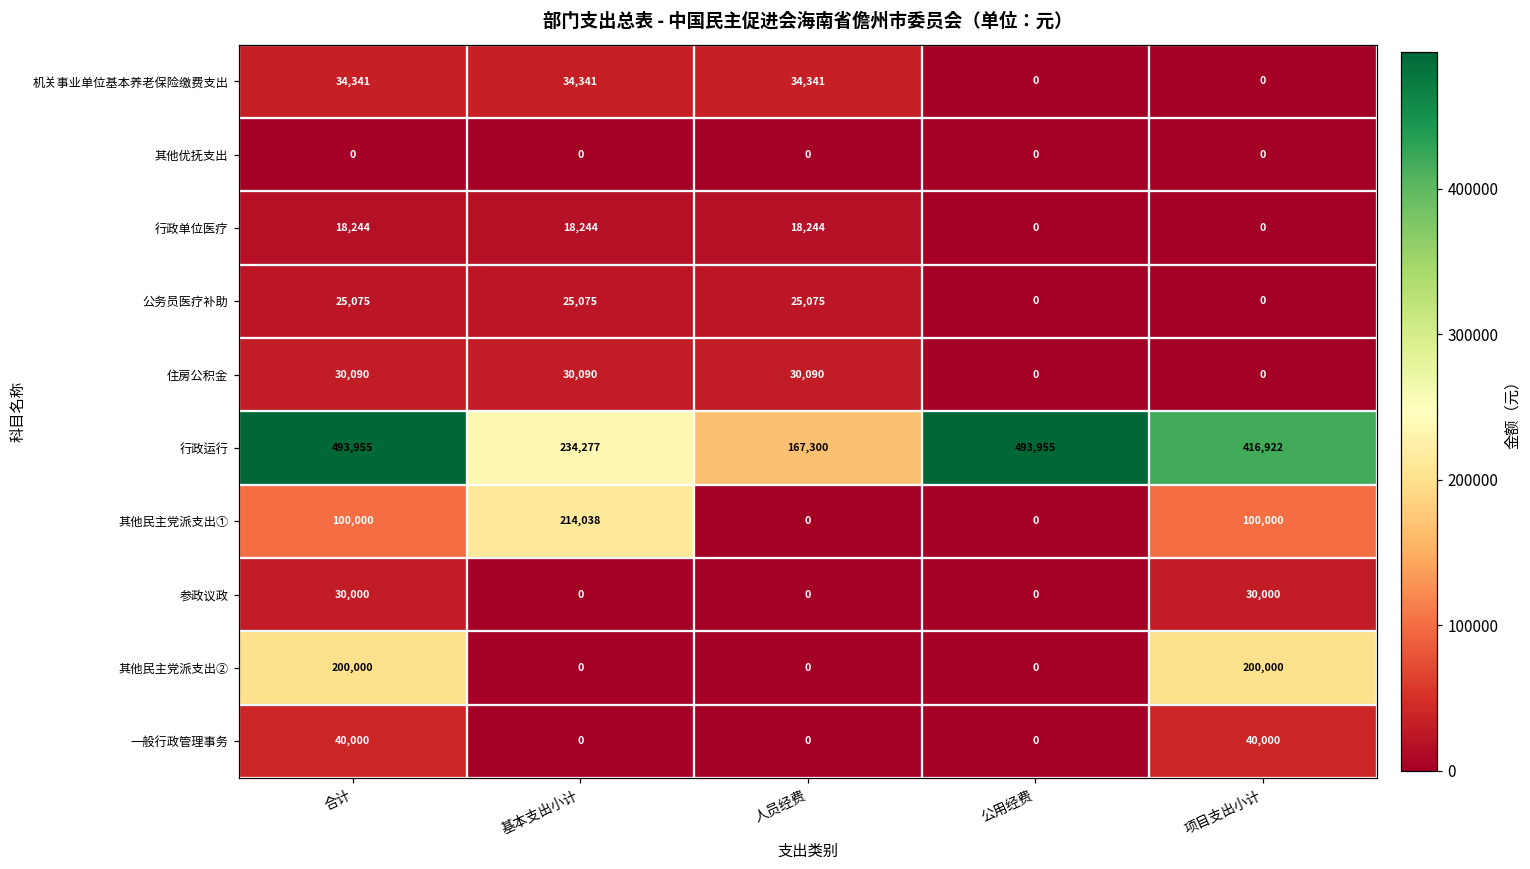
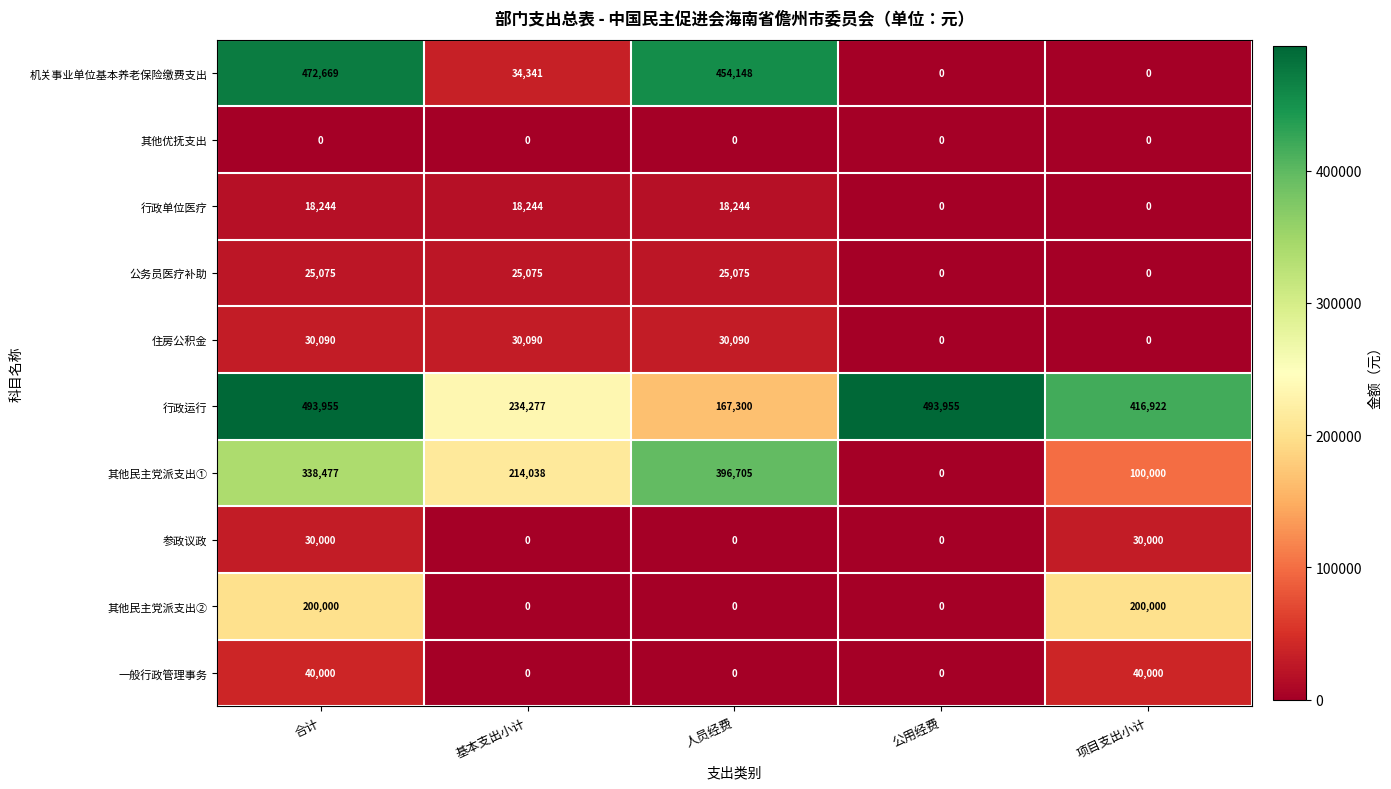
  {
    "机关事业单位基本养老保险缴费支出": {
-     "合计": "34,341",
+     "合计": "472,669",
      "基本支出小计": "34,341",
-     "人员经费": "34,341",
+     "人员经费": "454,148",
      "公用经费": "0",
      "项目支出小计": "0"
    },
    "其他优抚支出": {
      "合计": "0",
      "基本支出小计": "0",
      "人员经费": "0",
      "公用经费": "0",
      "项目支出小计": "0"
    },
    "行政单位医疗": {
      "合计": "18,244",
      "基本支出小计": "18,244",
      "人员经费": "18,244",
      "公用经费": "0",
      "项目支出小计": "0"
    },
    "公务员医疗补助": {
      "合计": "25,075",
      "基本支出小计": "25,075",
      "人员经费": "25,075",
      "公用经费": "0",
      "项目支出小计": "0"
    },
    "住房公积金": {
      "合计": "30,090",
      "基本支出小计": "30,090",
      "人员经费": "30,090",
      "公用经费": "0",
      "项目支出小计": "0"
    },
    "行政运行": {
      "合计": "493,955",
      "基本支出小计": "234,277",
      "人员经费": "167,300",
      "公用经费": "493,955",
      "项目支出小计": "416,922"
    },
    "其他民主党派支出①": {
-     "合计": "100,000",
+     "合计": "338,477",
      "基本支出小计": "214,038",
-     "人员经费": "0",
+     "人员经费": "396,705",
      "公用经费": "0",
      "项目支出小计": "100,000"
    },
    "参政议政": {
      "合计": "30,000",
      "基本支出小计": "0",
      "人员经费": "0",
      "公用经费": "0",
      "项目支出小计": "30,000"
    },
    "其他民主党派支出②": {
      "合计": "200,000",
      "基本支出小计": "0",
      "人员经费": "0",
      "公用经费": "0",
      "项目支出小计": "200,000"
    },
    "一般行政管理事务": {
      "合计": "40,000",
      "基本支出小计": "0",
      "人员经费": "0",
      "公用经费": "0",
      "项目支出小计": "40,000"
    }
  }
